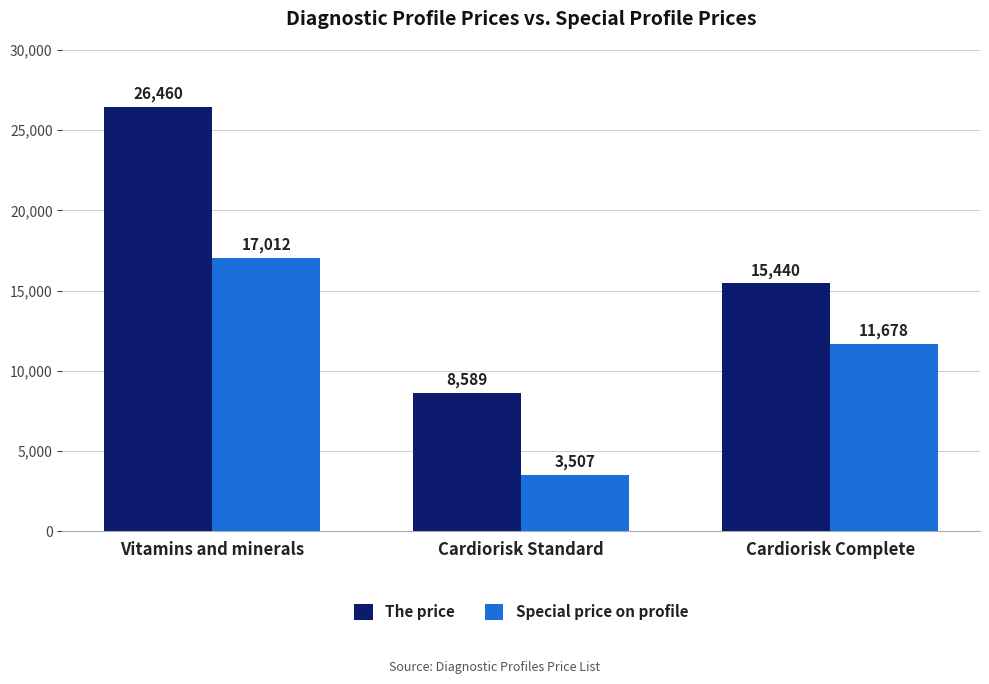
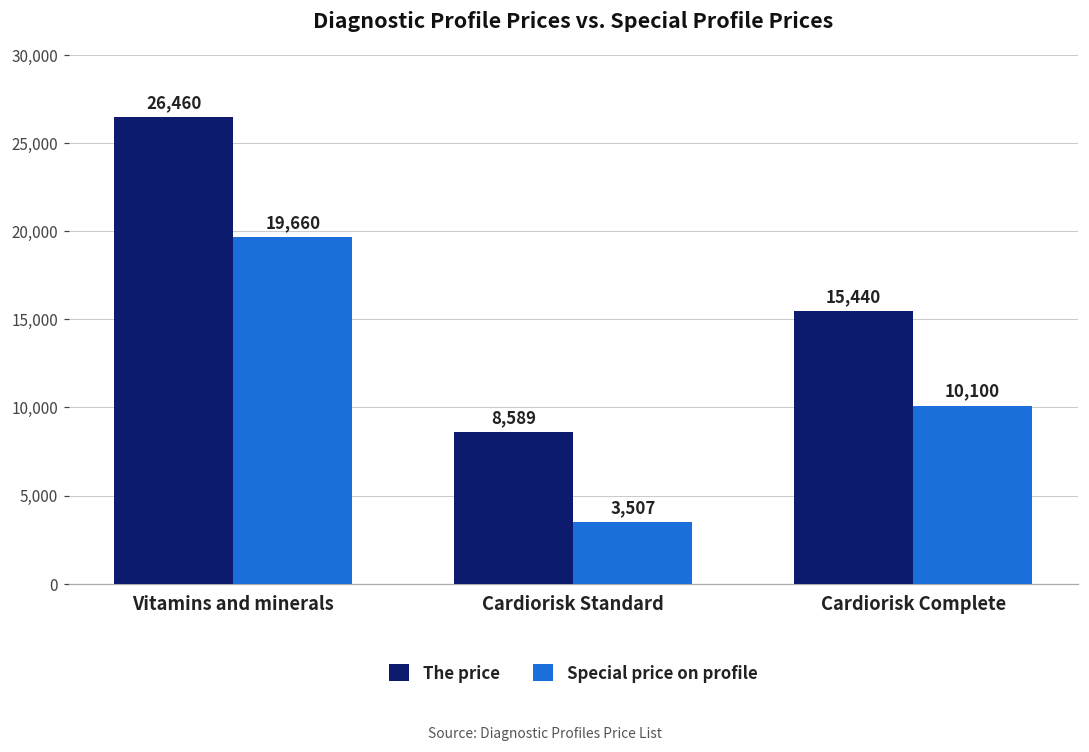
  {
    "The price": {
      "Vitamins and minerals": "26,460",
      "Cardiorisk Standard": "8,589",
      "Cardiorisk Complete": "15,440"
    },
    "Special price on profile": {
-     "Vitamins and minerals": "17,012",
+     "Vitamins and minerals": "19,660",
      "Cardiorisk Standard": "3,507",
-     "Cardiorisk Complete": "11,678"
+     "Cardiorisk Complete": "10,100"
    }
  }
